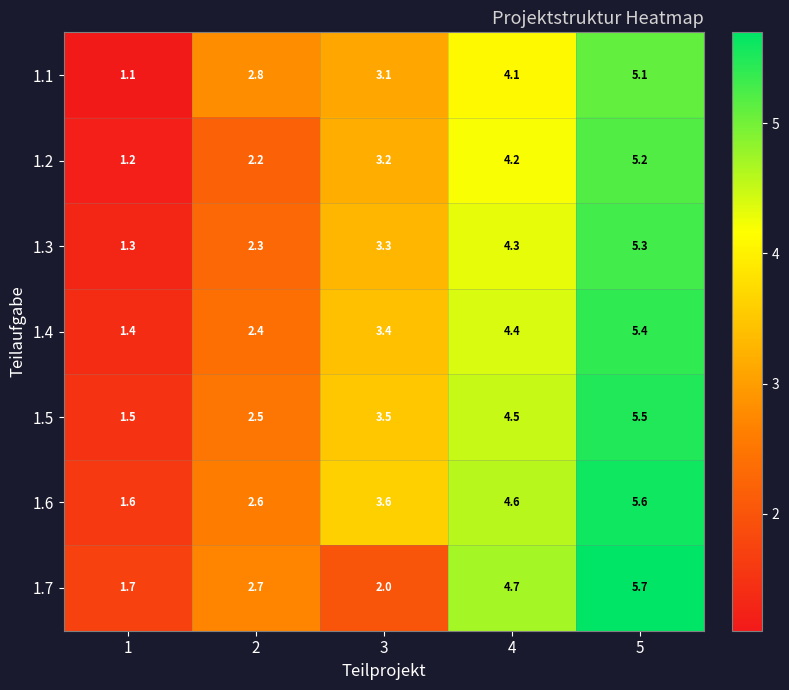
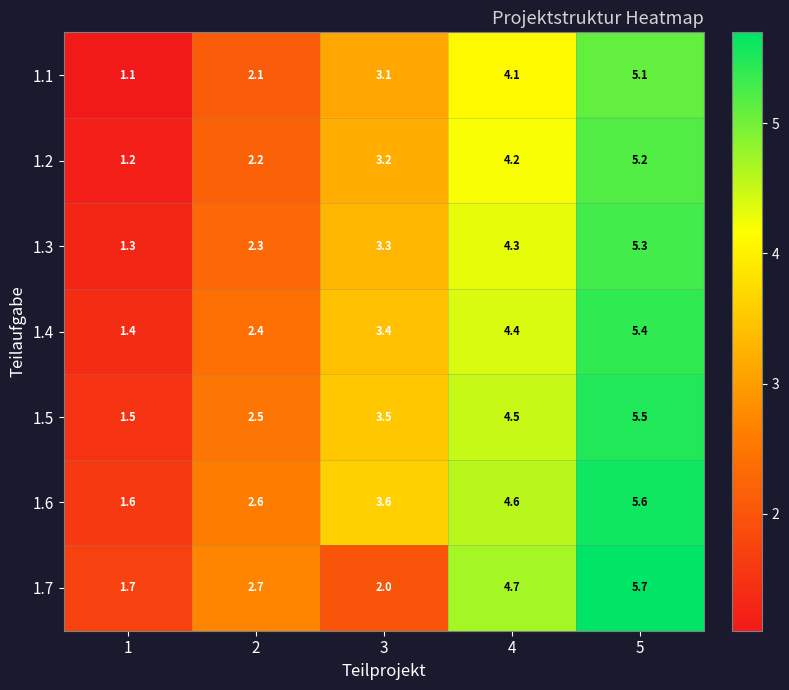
  {
    "1.1": {
      "1": 1.1,
-     "2": 2.8,
+     "2": 2.1,
      "3": 3.1,
      "4": 4.1,
      "5": 5.1
    },
    "1.2": {
      "1": 1.2,
      "2": 2.2,
      "3": 3.2,
      "4": 4.2,
      "5": 5.2
    },
    "1.3": {
      "1": 1.3,
      "2": 2.3,
      "3": 3.3,
      "4": 4.3,
      "5": 5.3
    },
    "1.4": {
      "1": 1.4,
      "2": 2.4,
      "3": 3.4,
      "4": 4.4,
      "5": 5.4
    },
    "1.5": {
      "1": 1.5,
      "2": 2.5,
      "3": 3.5,
      "4": 4.5,
      "5": 5.5
    },
    "1.6": {
      "1": 1.6,
      "2": 2.6,
      "3": 3.6,
      "4": 4.6,
      "5": 5.6
    },
    "1.7": {
      "1": 1.7,
      "2": 2.7,
      "3": 2.0,
      "4": 4.7,
      "5": 5.7
    }
  }
